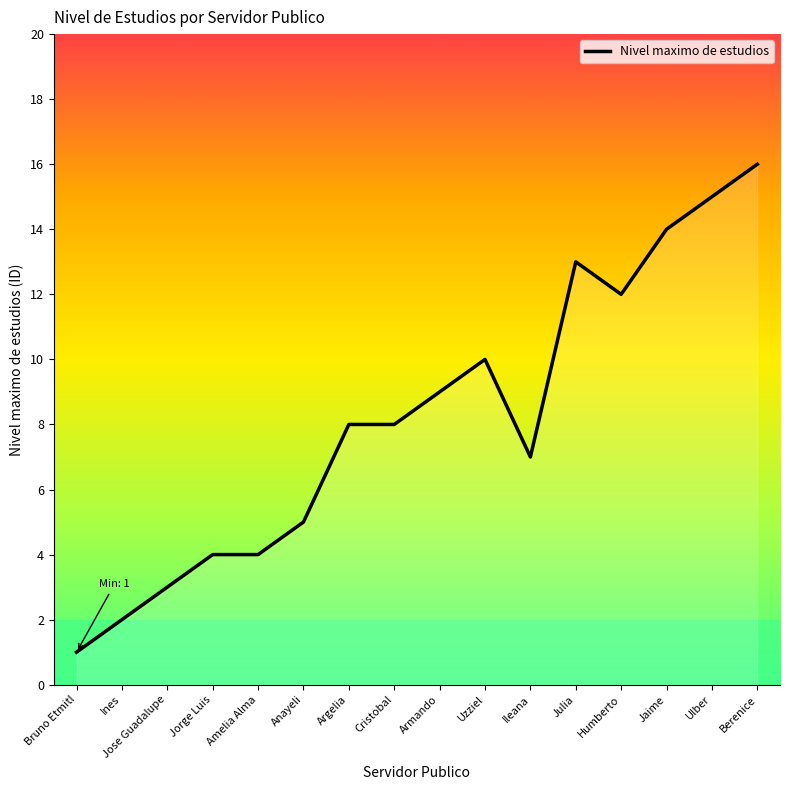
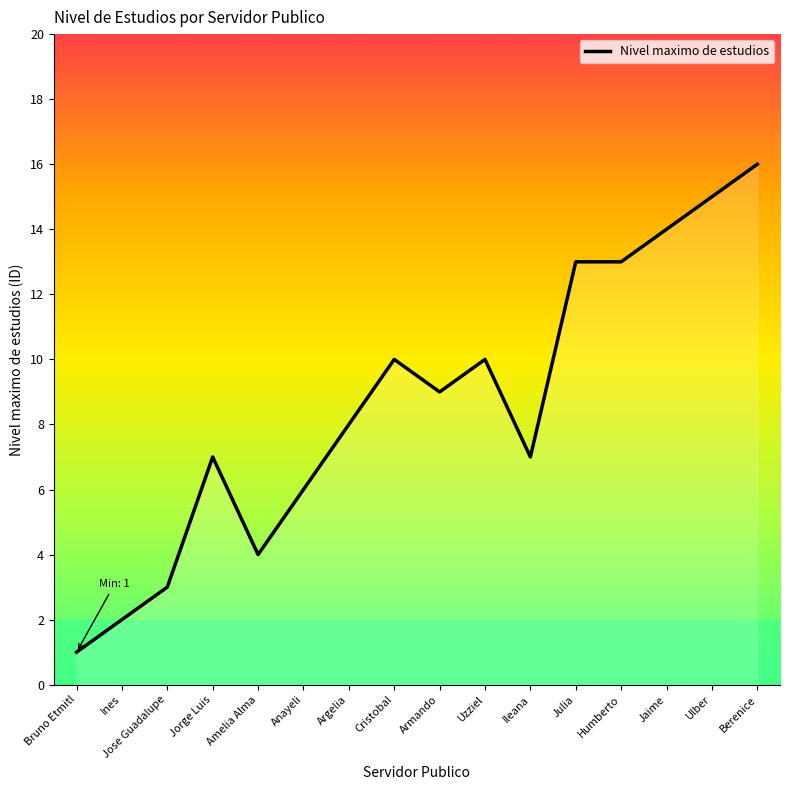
  {
    "Jose Guadalupe": 3,
-   "Jorge Luis": 4,
+   "Jorge Luis": 7,
    "Amelia Alma": 4,
-   "Anayeli": 5,
+   "Anayeli": 6,
    "Argelia": 8,
-   "Cristobal": 8,
+   "Cristobal": 10,
    "Armando": 9,
    "Uzziel": 10,
    "Ileana": 7,
    "Julia": 13,
-   "Humberto": 12,
+   "Humberto": 13,
    "Jaime": 14,
    "Ulber": 15,
    "Berenice": 16
  }
